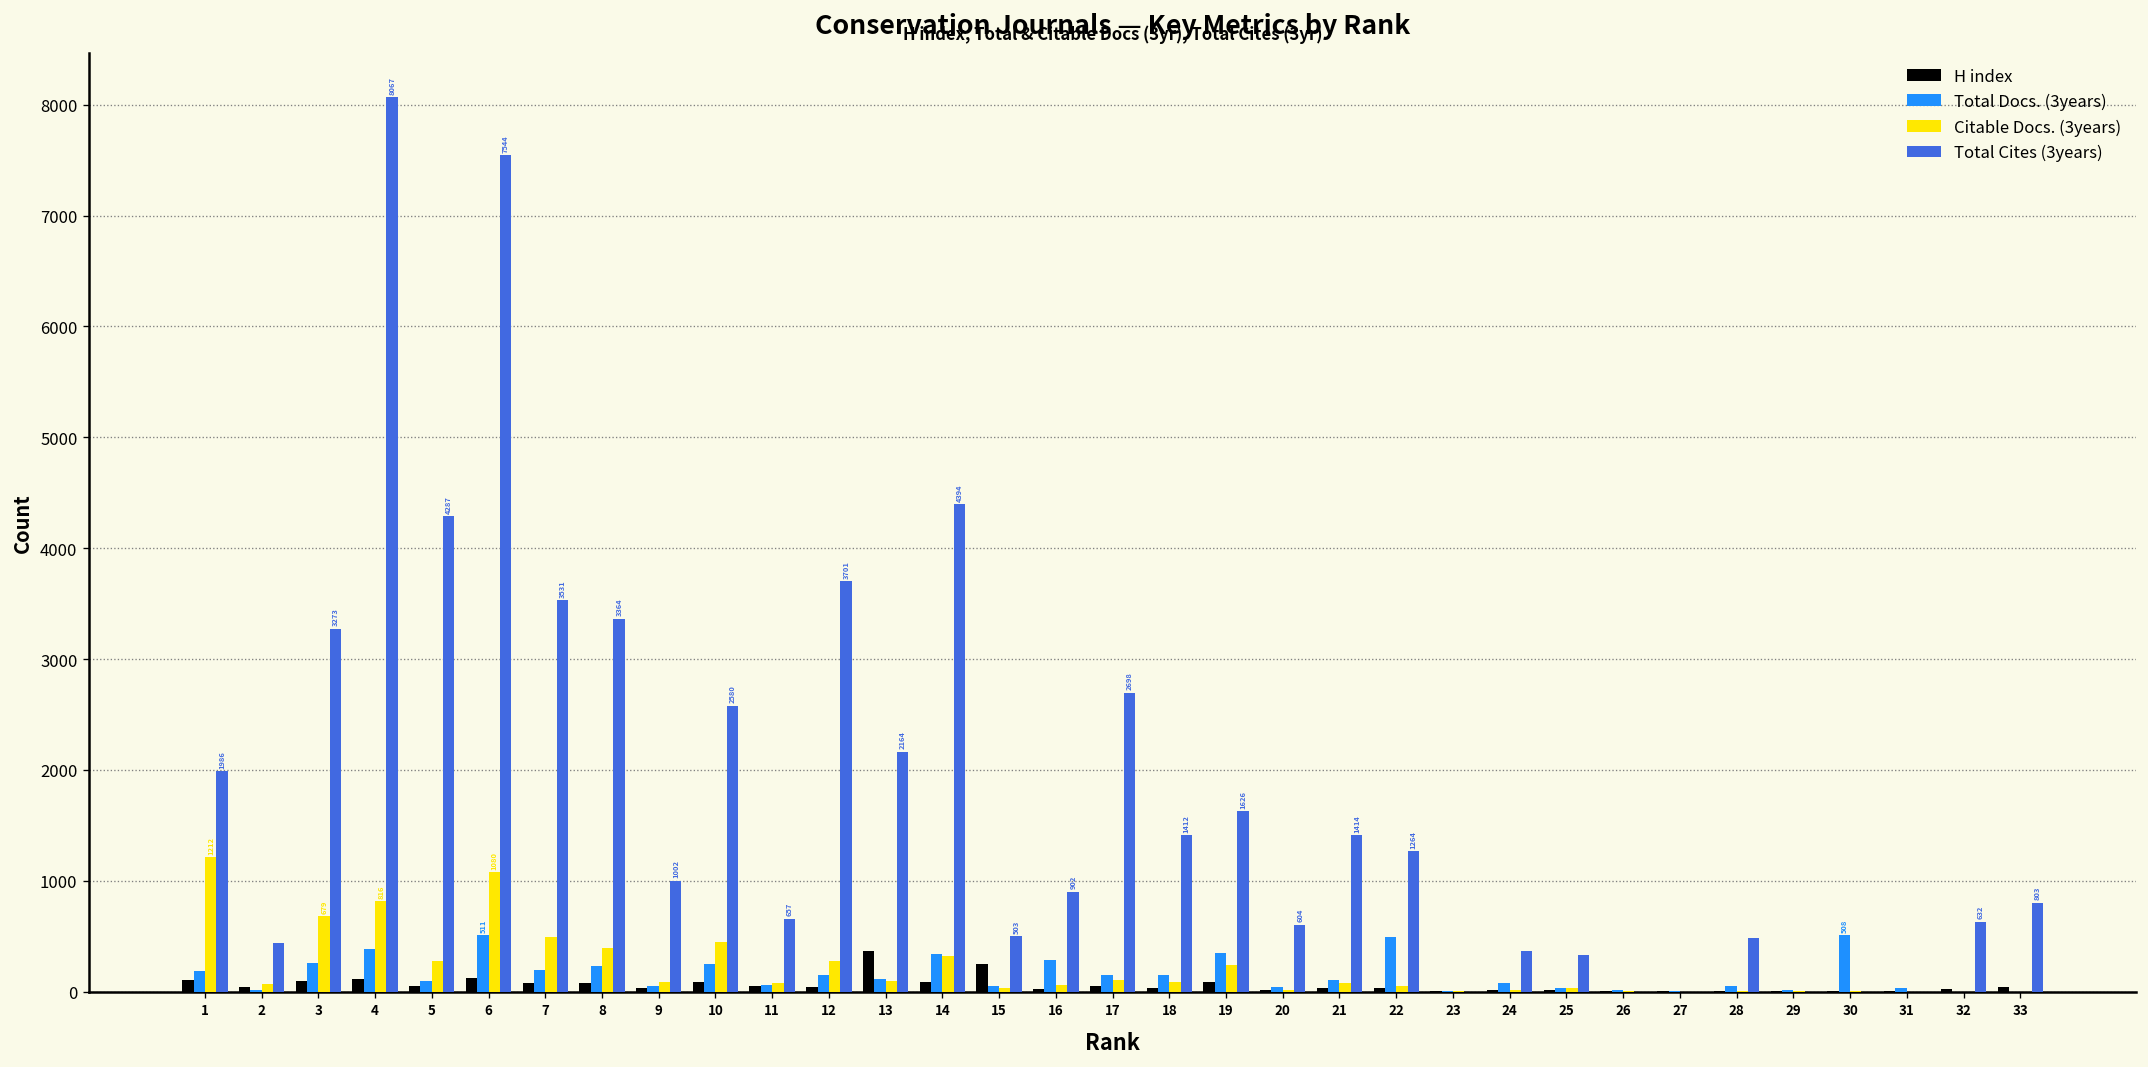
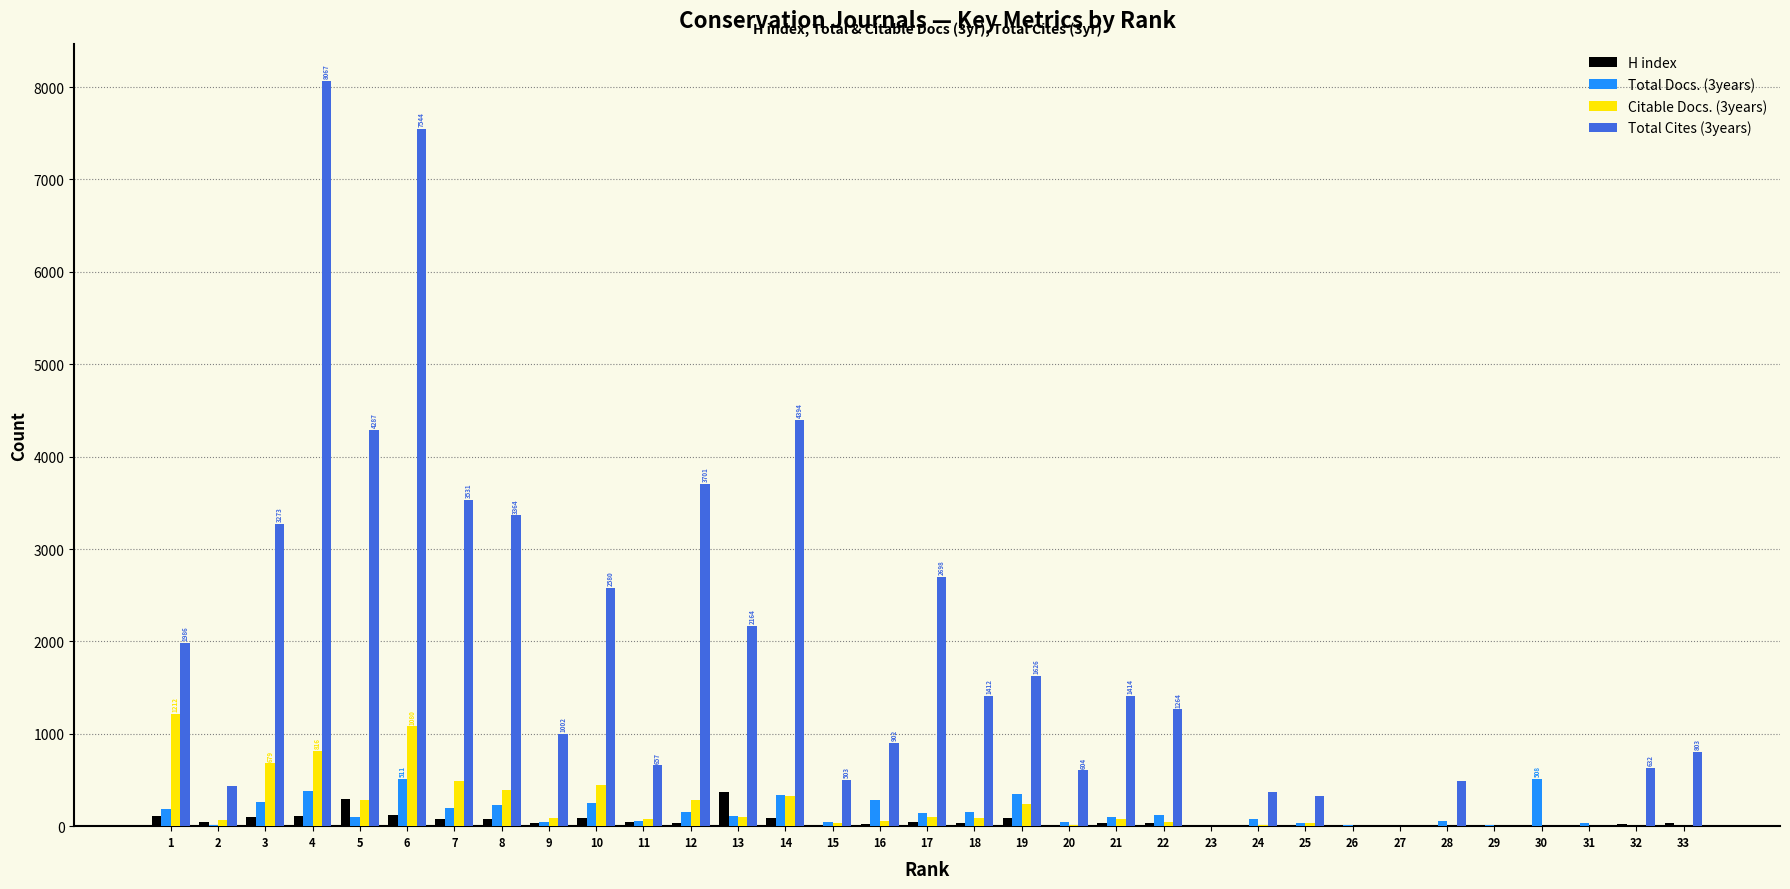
  {
    "H index": {
      "1": 100,
      "2": 0,
      "3": 100,
      "4": 100,
-     "5": 100,
+     "5": 300,
      "6": 100,
      "7": 100,
      "8": 100,
      "9": 0,
      "10": 100,
      "11": 0,
      "12": 0,
      "13": 400,
      "14": 100,
-     "15": 300,
+     "15": 0,
      "17": 0,
      "18": 0,
      "19": 100,
      "21": 0,
      "22": 0,
      "33": 0
    },
    "Total Docs. (3years)": {
      "1": 200,
      "3": 300,
      "4": 400,
      "5": 100,
      "7": 200,
      "8": 200,
      "9": 0,
      "10": 200,
      "11": 100,
      "12": 200,
      "13": 100,
      "14": 300,
      "15": 0,
      "16": 300,
      "17": 100,
      "18": 200,
      "19": 300,
      "20": 0,
      "21": 100,
-     "22": 500,
+     "22": 100,
      "24": 100,
      "25": 0,
      "28": 100,
      "31": 0,
      "32": 0,
      "33": 0
    },
    "Citable Docs. (3years)": {
      "1": 1212,
      "3": 679,
      "4": 816,
      "6": 1080
    },
    "Total Cites (3years)": {
      "1": 1986,
      "3": 3273,
      "4": 8067,
      "5": 4287,
      "6": 7544,
      "7": 3531,
      "8": 3364,
      "9": 1002,
      "10": 2580,
      "11": 657,
      "12": 3701,
      "13": 2164,
      "14": 4394,
      "15": 503,
      "16": 902,
      "17": 2698,
      "18": 1412,
      "19": 1626,
      "20": 604,
      "21": 1414,
      "22": 1264,
      "32": 632,
      "33": 803
    }
  }
